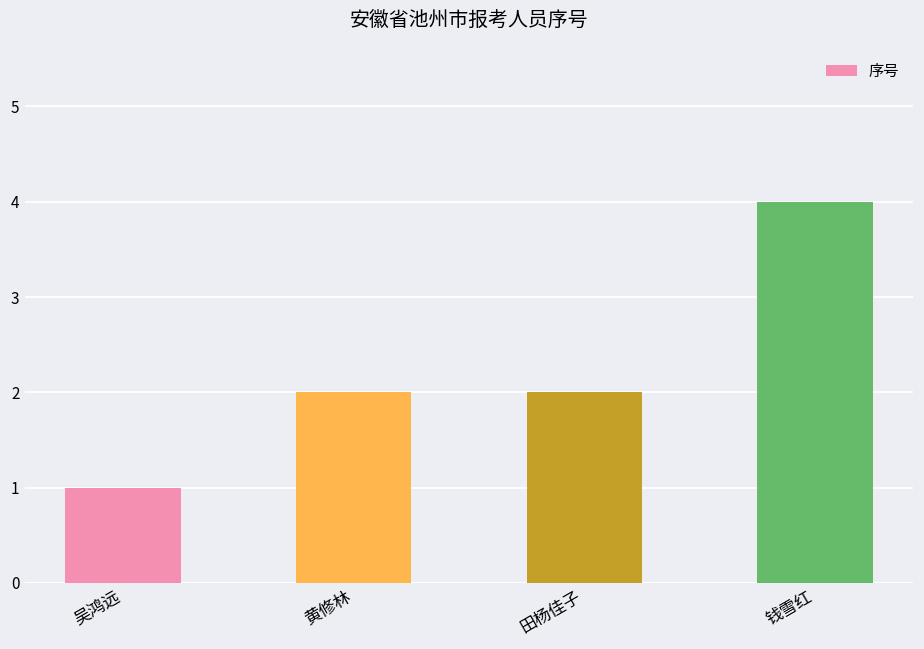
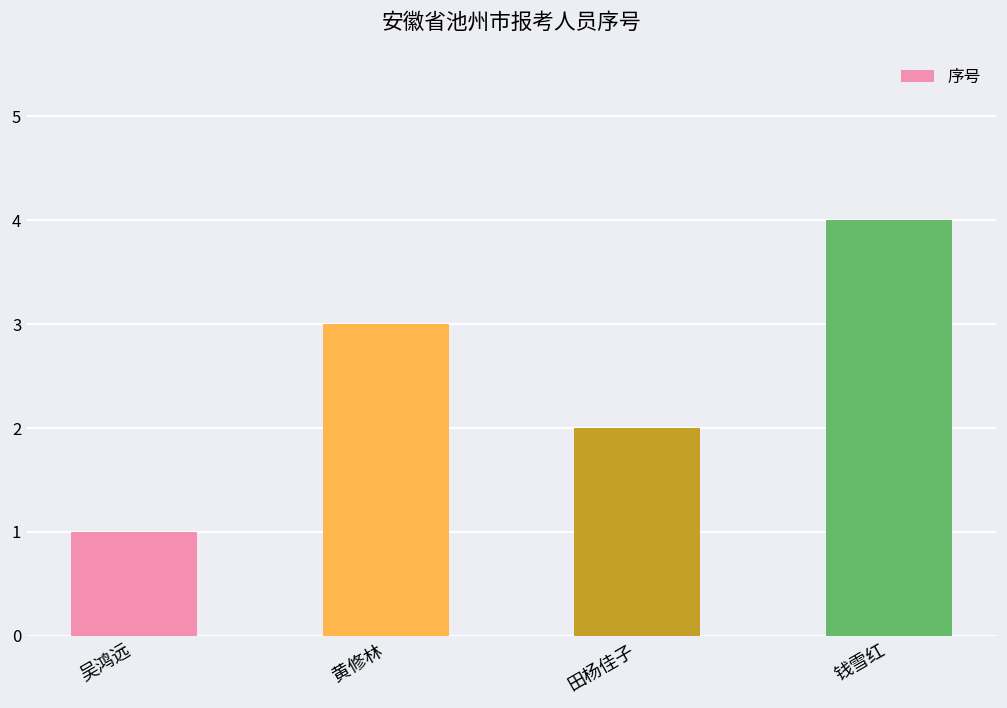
  {
    "吴鸿远": 1,
-   "黄修林": 2,
+   "黄修林": 3,
    "田杨佳子": 2,
    "钱雪红": 4
  }
